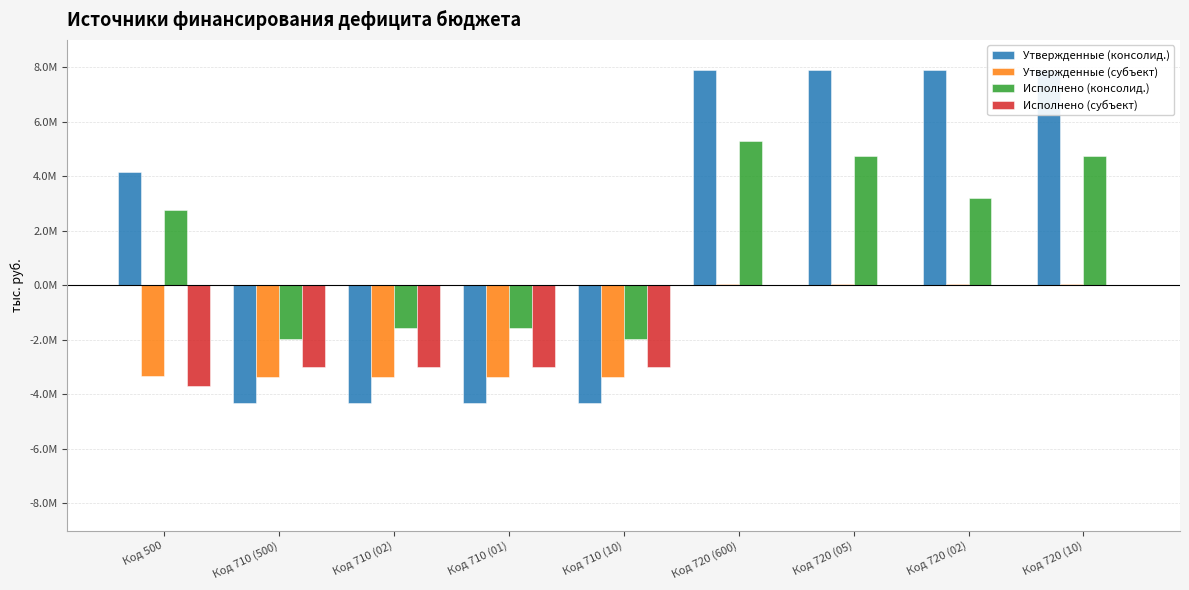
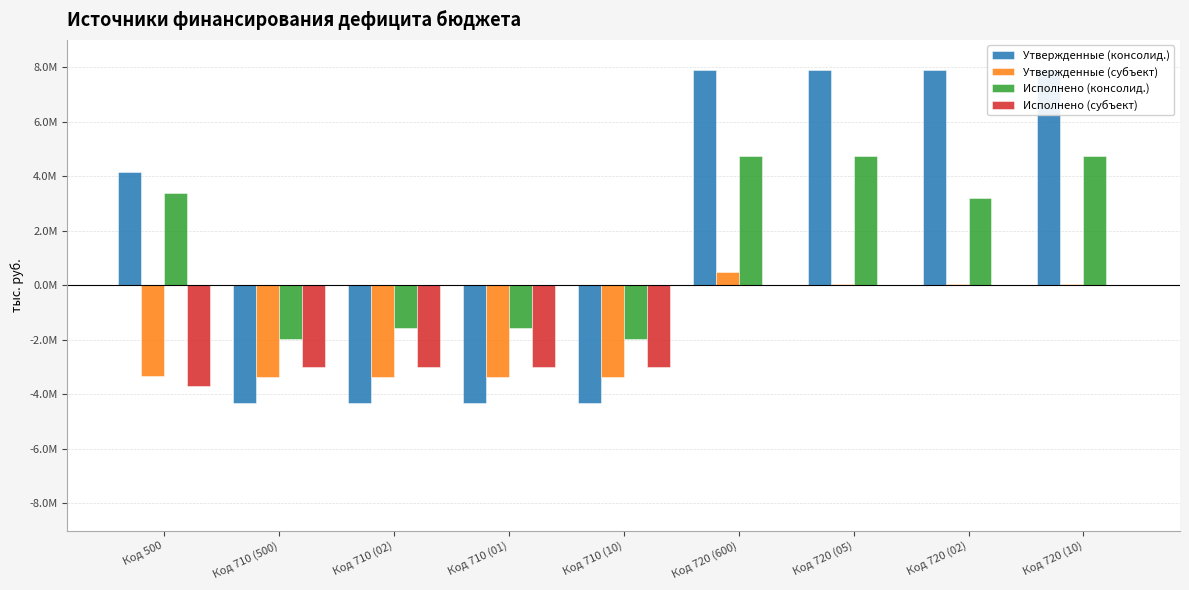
  {
    "Утвержденные (консолид.)": {
      "Код 500": 4200000,
      "Код 710 (500)": -4300000,
      "Код 710 (02)": -4300000,
      "Код 710 (01)": -4300000,
      "Код 710 (10)": -4300000,
      "Код 720 (600)": 7900000,
      "Код 720 (05)": 7900000,
      "Код 720 (02)": 7900000
    },
    "Утвержденные (субъект)": {
      "Код 500": -3300000,
      "Код 710 (500)": -3400000,
      "Код 710 (02)": -3400000,
      "Код 710 (01)": -3400000,
      "Код 710 (10)": -3400000,
-     "Код 720 (600)": 0
+     "Код 720 (600)": 500000
    },
    "Исполнено (консолид.)": {
-     "Код 500": 2800000,
+     "Код 500": 3400000,
      "Код 710 (500)": -2000000,
      "Код 710 (02)": -1600000,
      "Код 710 (01)": -1500000,
      "Код 710 (10)": -2000000,
-     "Код 720 (600)": 5300000,
+     "Код 720 (600)": 4700000,
      "Код 720 (05)": 4700000,
      "Код 720 (02)": 3200000,
      "Код 720 (10)": 4700000
    },
    "Исполнено (субъект)": {
      "Код 500": -3700000,
      "Код 710 (500)": -3000000,
      "Код 710 (02)": -3000000,
      "Код 710 (01)": -3000000,
      "Код 710 (10)": -3000000
    }
  }
